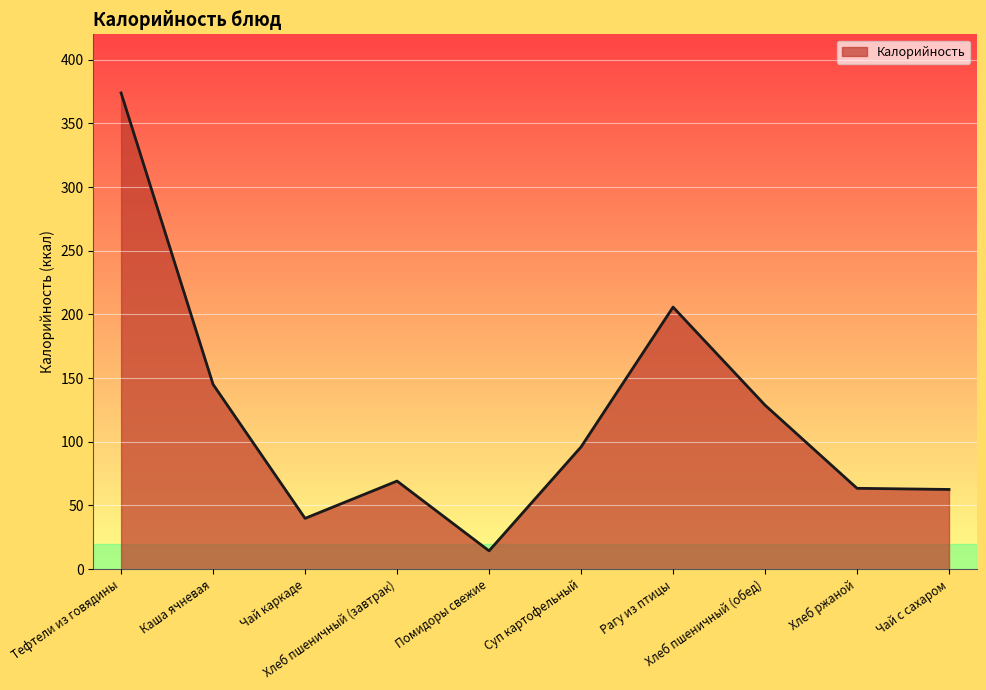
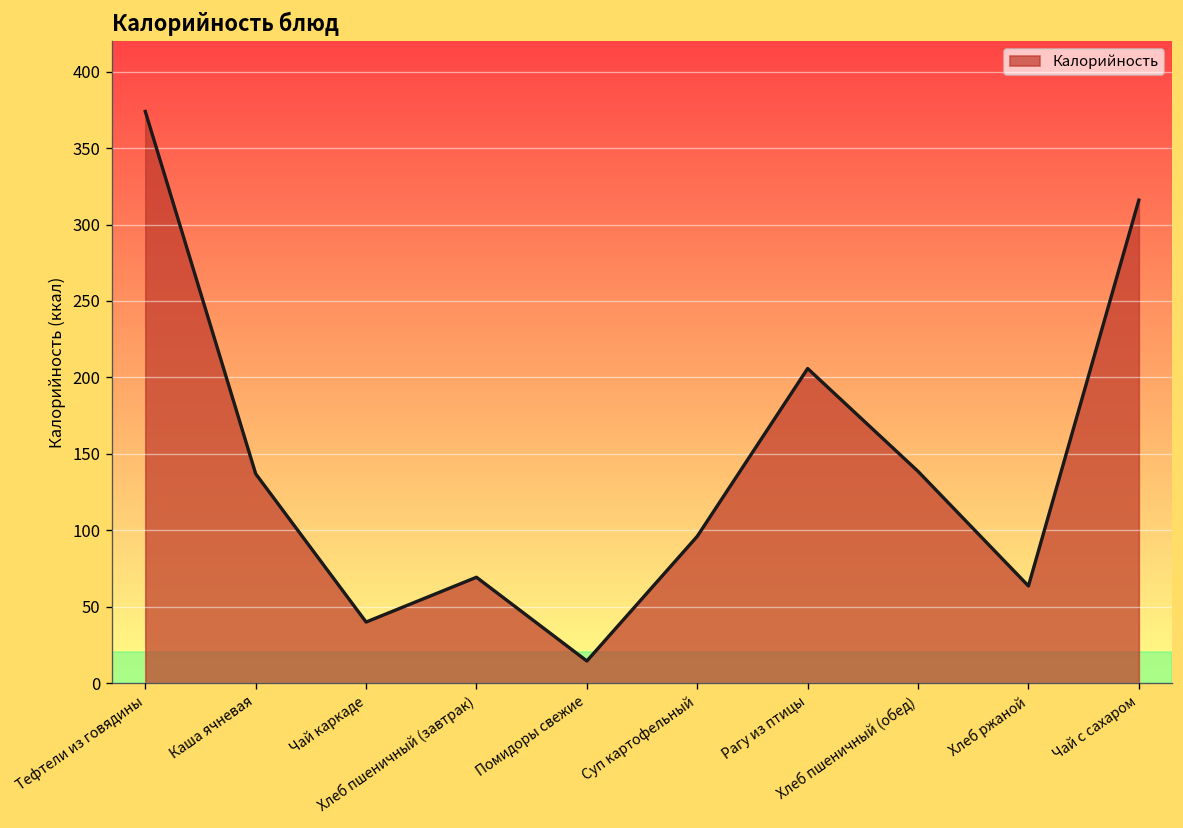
  {
    "Тефтели из говядины": 374,
-   "Каша ячневая": 145,
+   "Каша ячневая": 137,
    "Чай каркаде": 40,
    "Хлеб пшеничный (завтрак)": 69,
    "Помидоры свежие": 14,
    "Суп картофельный": 96,
    "Рагу из птицы": 206,
-   "Хлеб пшеничный (обед)": 129,
+   "Хлеб пшеничный (обед)": 139,
    "Хлеб ржаной": 64,
-   "Чай с сахаром": 63
+   "Чай с сахаром": 316
  }
